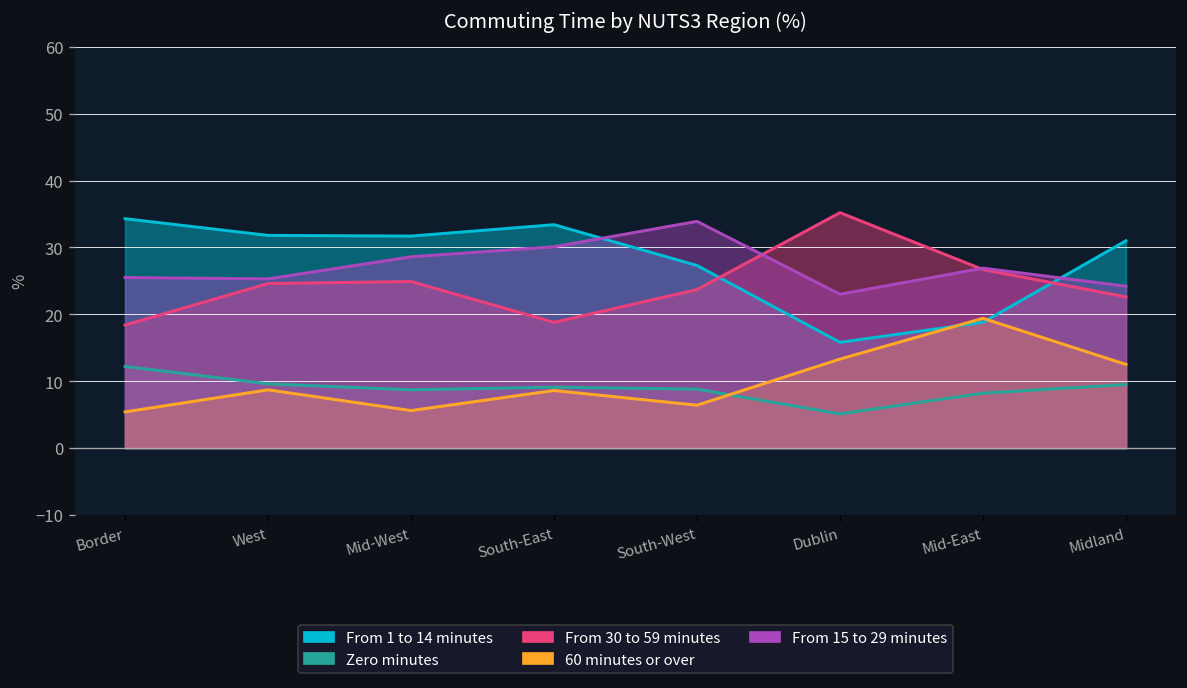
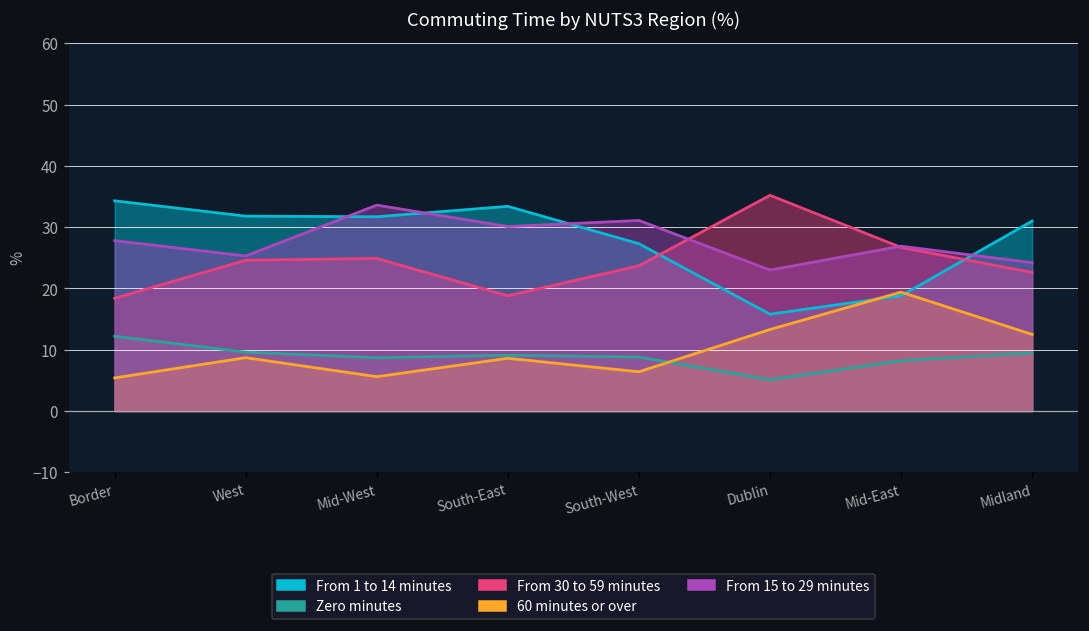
  {
    "From 30 to 59 minutes": {
      "Border": 18,
      "West": 25,
      "Mid-West": 25,
      "South-East": 19,
      "South-West": 24,
      "Dublin": 35,
      "Midland": 23
    },
    "60 minutes or over": {
      "Border": 5,
      "West": 9,
      "Mid-West": 6,
      "South-East": 9,
      "South-West": 6,
      "Dublin": 13,
      "Mid-East": 19,
      "Midland": 13
    },
    "From 15 to 29 minutes": {
-     "Border": 26,
+     "Border": 28,
      "West": 25,
-     "Mid-West": 29,
+     "Mid-West": 34,
      "South-East": 30,
-     "South-West": 34,
+     "South-West": 31,
      "Dublin": 23,
      "Midland": 24
    }
  }
